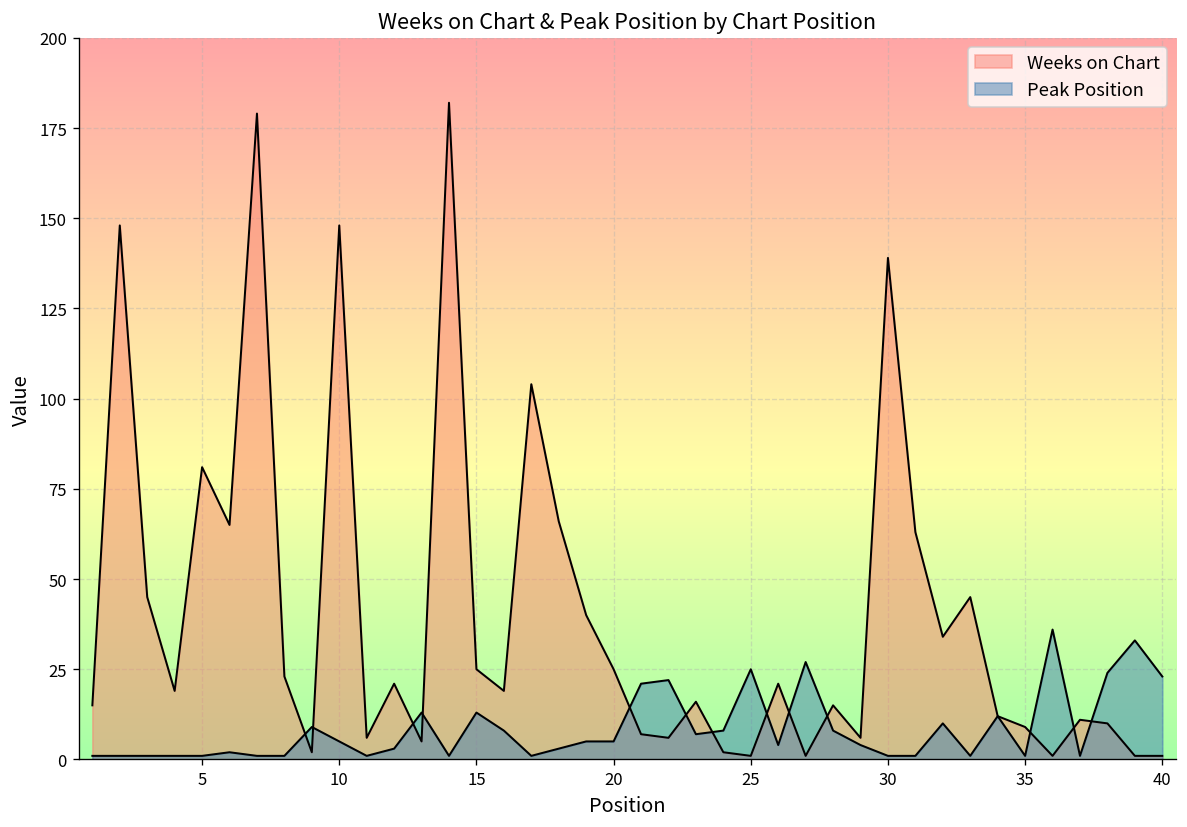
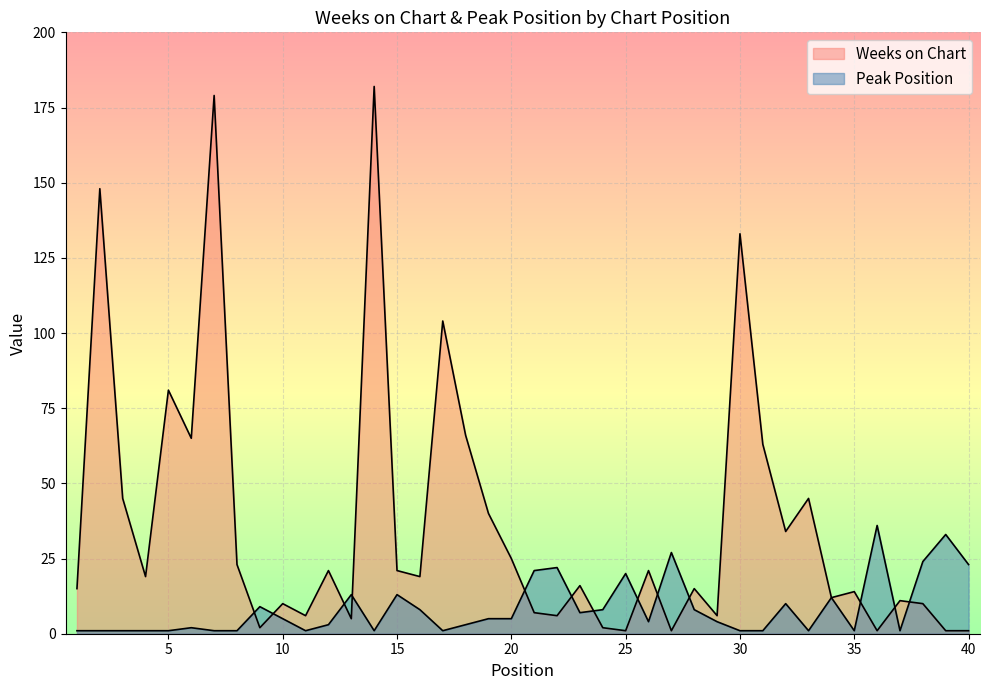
  {
    "Weeks on Chart": {
      "5": 81,
-     "10": 148,
-     "15": 25,
+     "10": 10,
+     "15": 21,
      "20": 25,
      "25": 1,
-     "30": 139,
-     "35": 9,
+     "30": 133,
+     "35": 14,
      "40": 1
    },
    "Peak Position": {
      "5": 1,
      "10": 5,
      "15": 13,
      "20": 5,
-     "25": 25,
+     "25": 20,
      "30": 1,
      "35": 1,
      "40": 23
    }
  }
